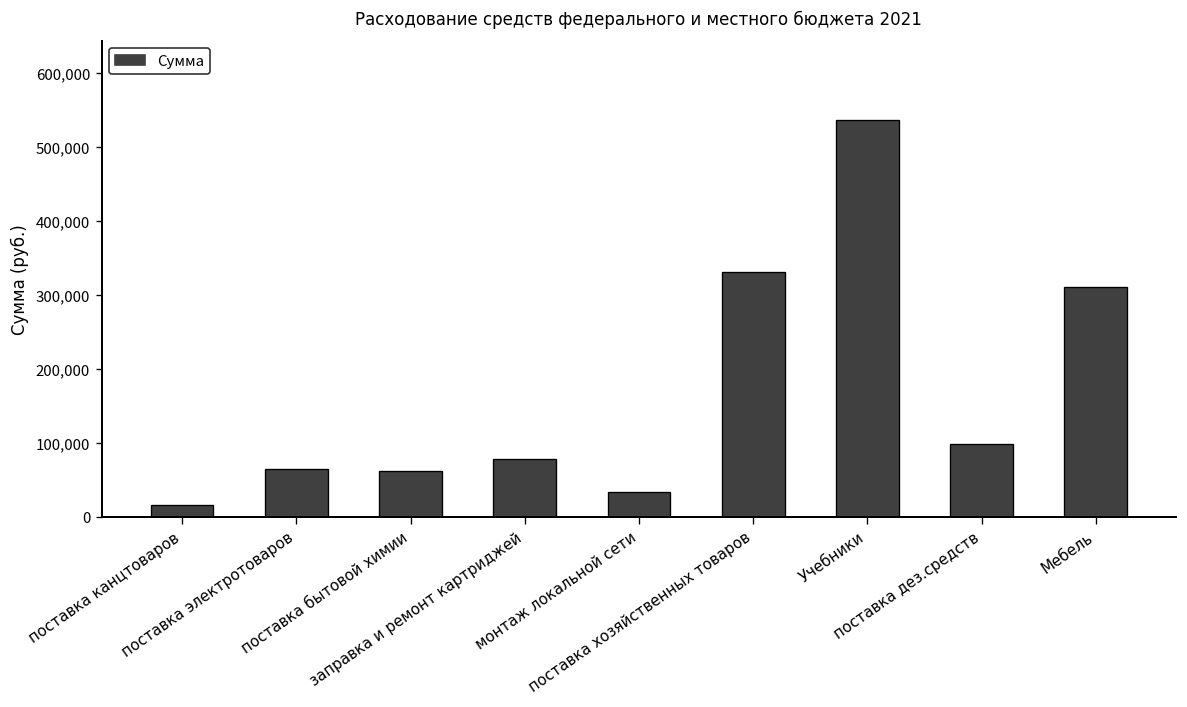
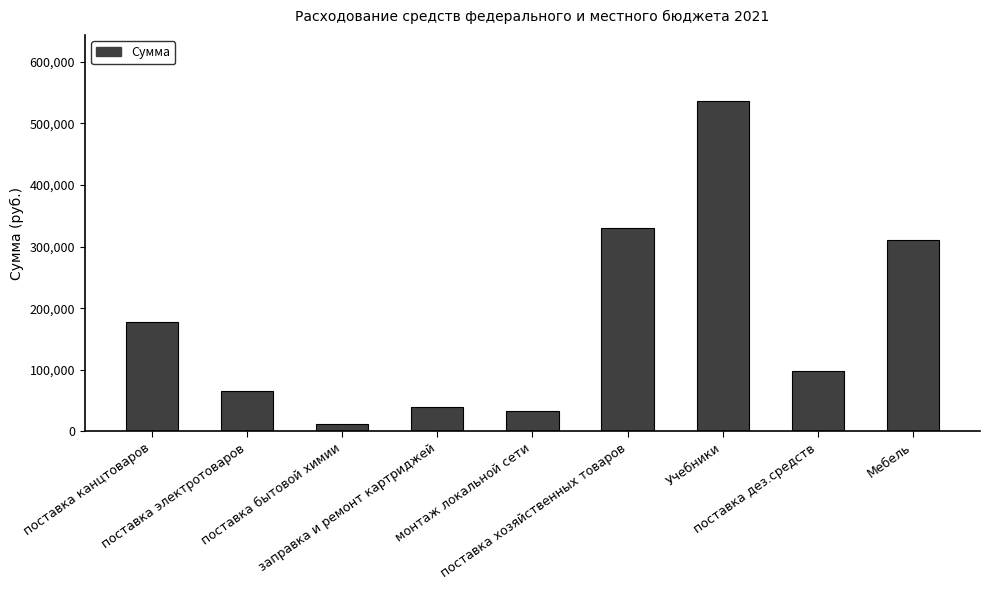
  {
-   "поставка канцтоваров": "20,000",
+   "поставка канцтоваров": "180,000",
    "поставка электротоваров": "70,000",
-   "поставка бытовой химии": "60,000",
-   "заправка и ремонт картриджей": "80,000",
+   "поставка бытовой химии": "10,000",
+   "заправка и ремонт картриджей": "40,000",
    "монтаж локальной сети": "30,000",
    "поставка хозяйственных товаров": "330,000",
    "Учебники": "540,000",
    "поставка дез.средств": "100,000",
    "Мебель": "310,000"
  }
